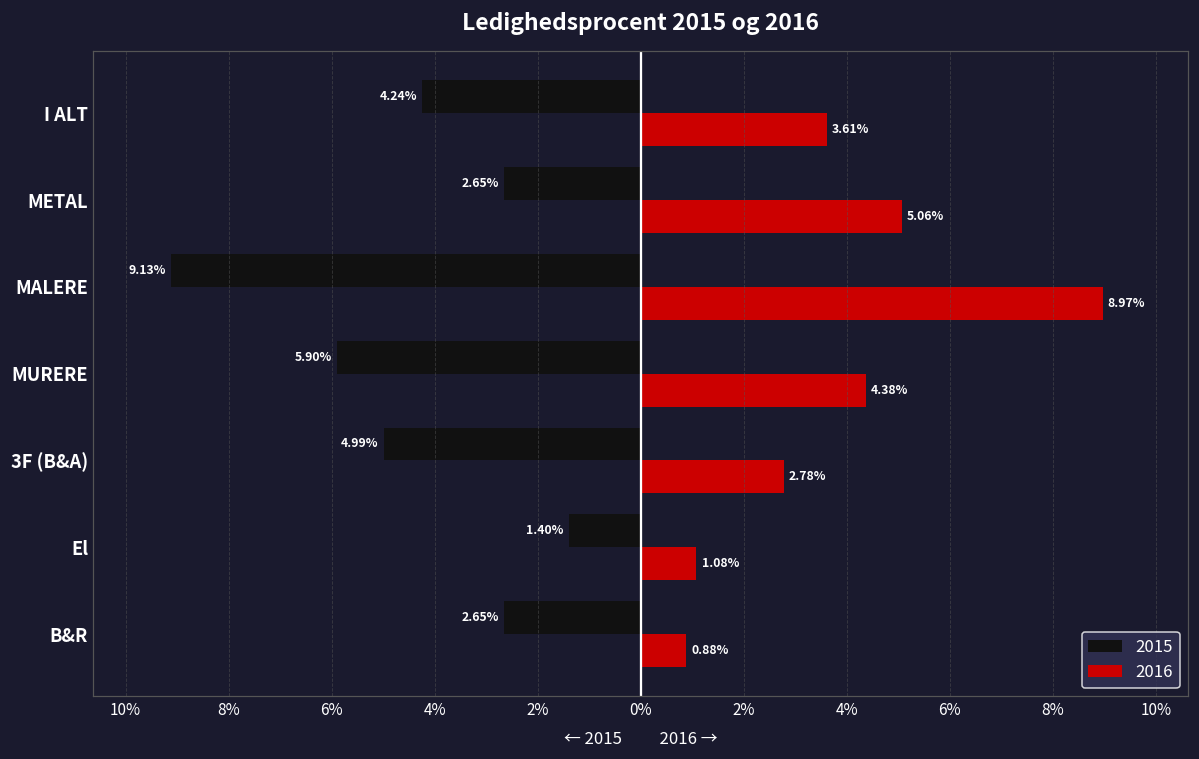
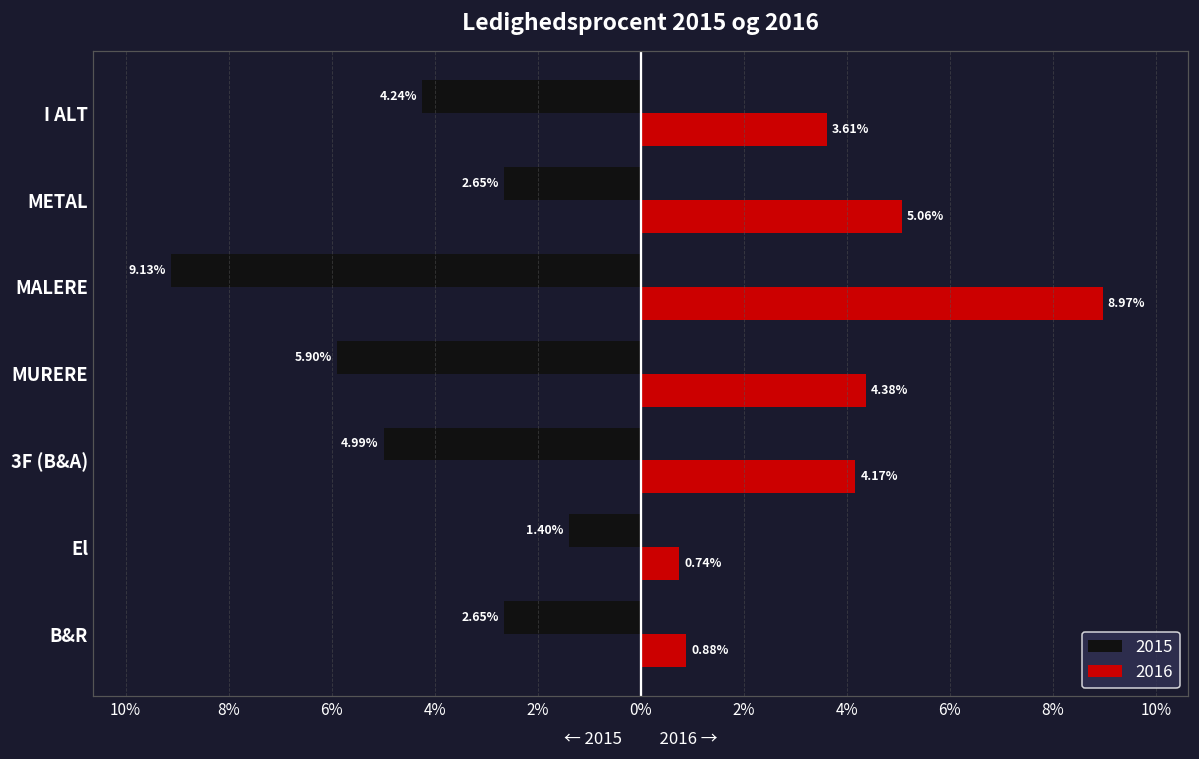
  {
    "2016": {
      "I ALT": "3.61%",
      "METAL": "5.06%",
      "MALERE": "8.97%",
      "MURERE": "4.38%",
-     "3F (B&A)": "2.78%",
-     "El": "1.08%",
+     "3F (B&A)": "4.17%",
+     "El": "0.74%",
      "B&R": "0.88%"
    }
  }
